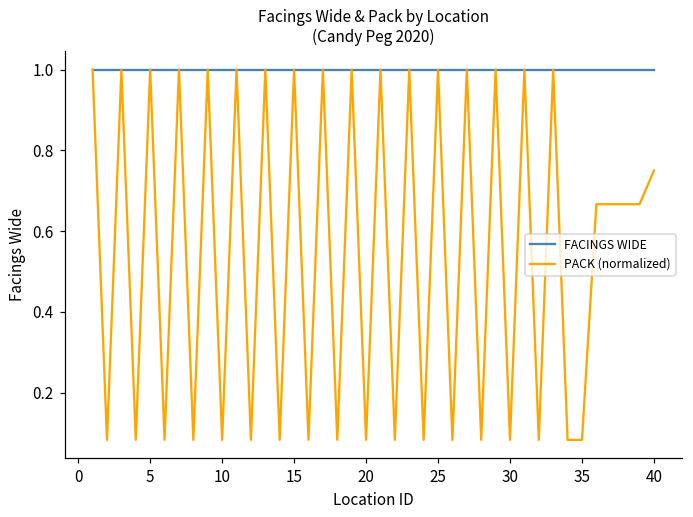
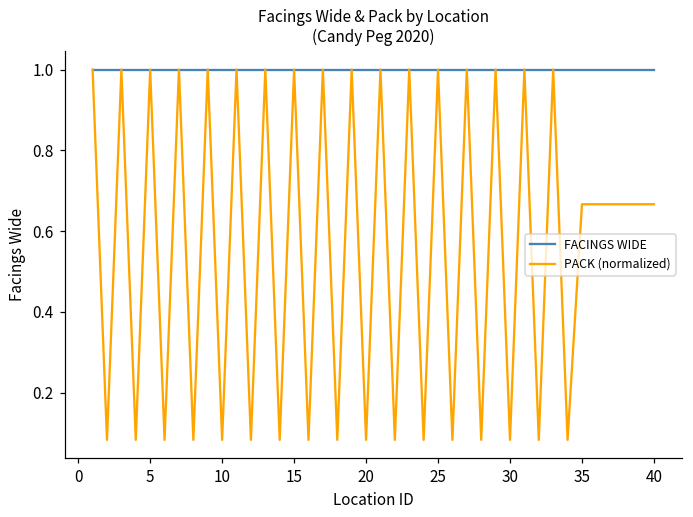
  {
    "FACINGS WIDE": {
      "10": 1.00,
      "20": 1.00,
      "30": 1.00,
      "35": 1.00,
      "40": 1.00
    },
    "PACK (normalized)": {
      "10": 0.08,
      "20": 0.08,
      "30": 0.08,
-     "35": 0.08,
-     "40": 0.75
+     "35": 0.67,
+     "40": 0.67
    }
  }
